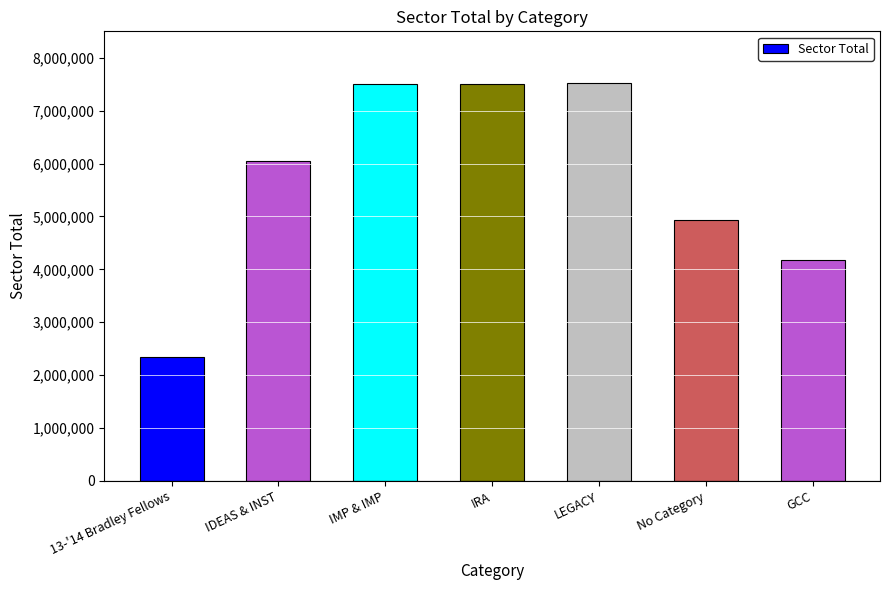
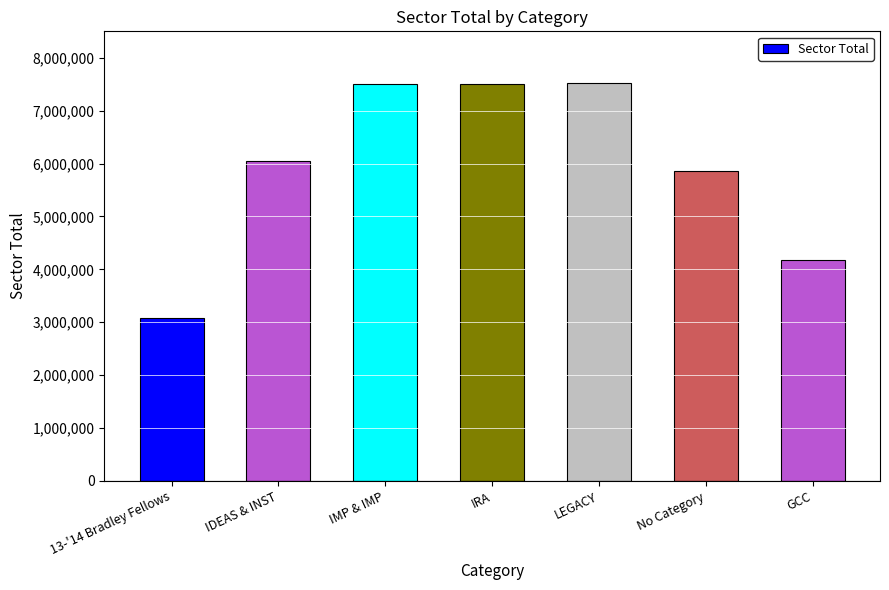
  {
-   "13-'14 Bradley Fellows": "2,400,000",
+   "13-'14 Bradley Fellows": "3,100,000",
    "IDEAS & INST": "6,100,000",
    "IMP & IMP": "7,500,000",
    "IRA": "7,500,000",
    "LEGACY": "7,500,000",
-   "No Category": "4,900,000",
+   "No Category": "5,900,000",
    "GCC": "4,200,000"
  }
